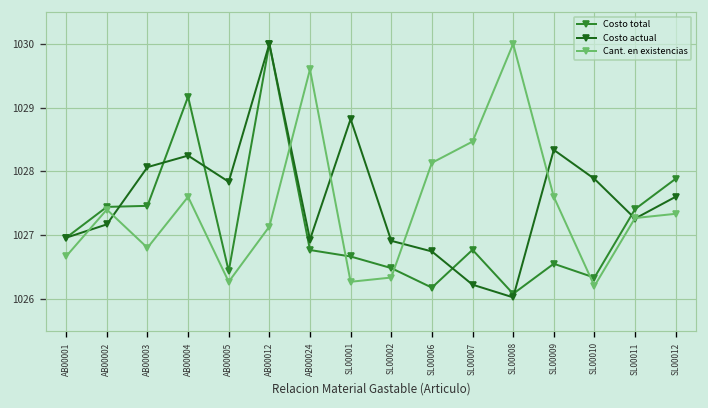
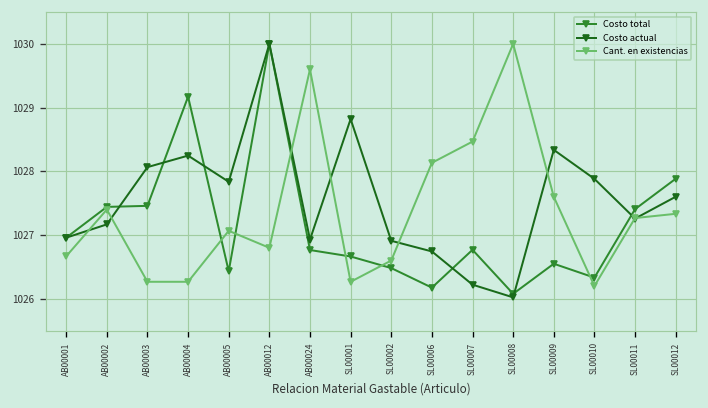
  {
    "Cant. en existencias": {
      "AB00001": 1026.7,
-     "AB00003": 1026.8,
-     "AB00004": 1027.6,
-     "AB00005": 1026.3,
-     "AB00012": 1027.1,
+     "AB00003": 1026.3,
+     "AB00004": 1026.3,
+     "AB00005": 1027.1,
+     "AB00012": 1026.8,
      "AB00024": 1029.6,
      "SL00001": 1026.3,
-     "SL00002": 1026.3,
+     "SL00002": 1026.6,
      "SL00006": 1028.1,
      "SL00007": 1028.5,
      "SL00008": 1030.0,
      "SL00009": 1027.6,
      "SL00010": 1026.2,
      "SL00012": 1027.3
    }
  }
